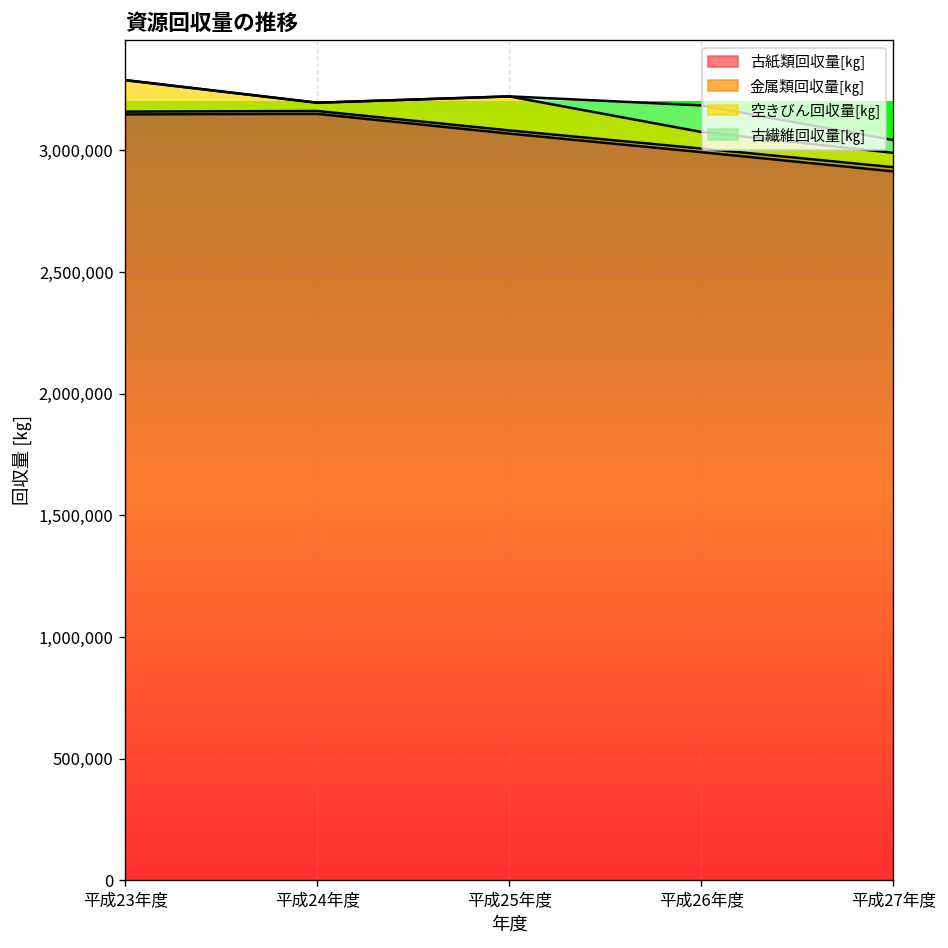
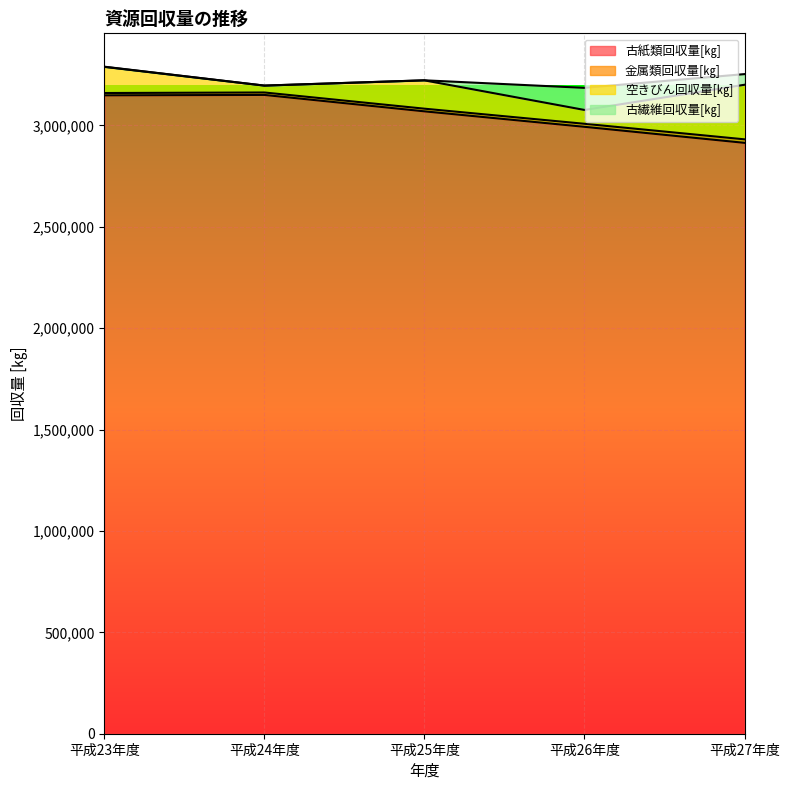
  {
    "古紙類回収量[㎏]": {
      "平成25年度": "3,070,000",
      "平成26年度": "2,990,000",
      "平成27年度": "2,910,000"
    },
    "金属類回収量[㎏]": {
      "平成25年度": "10,000",
      "平成26年度": "10,000",
      "平成27年度": "20,000"
    },
    "空きびん回収量[㎏]": {
      "平成26年度": "70,000",
-     "平成27年度": "60,000"
+     "平成27年度": "270,000"
    },
    "古繊維回収量[㎏]": {
      "平成26年度": "110,000",
      "平成27年度": "50,000"
    }
  }
